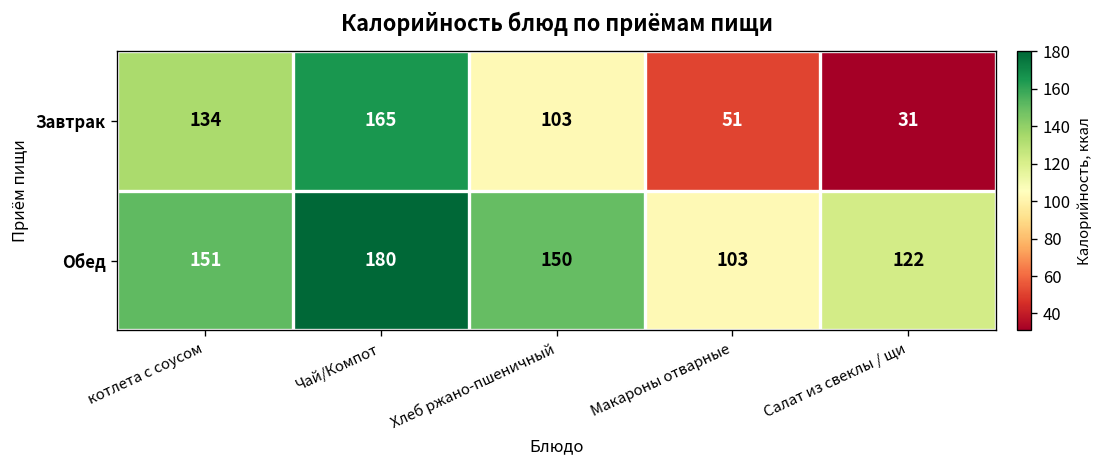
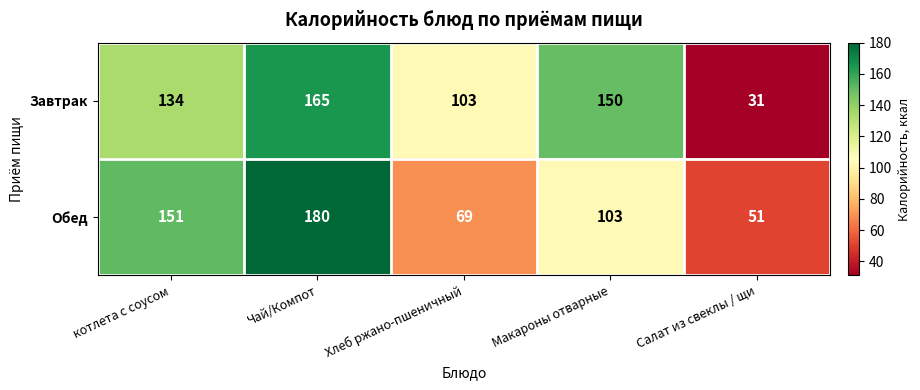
  {
    "Завтрак": {
      "котлета с соусом": 134,
      "Чай/Компот": 165,
      "Хлеб ржано-пшеничный": 103,
-     "Макароны отварные": 51,
+     "Макароны отварные": 150,
      "Салат из свеклы / щи": 31
    },
    "Обед": {
      "котлета с соусом": 151,
      "Чай/Компот": 180,
-     "Хлеб ржано-пшеничный": 150,
+     "Хлеб ржано-пшеничный": 69,
      "Макароны отварные": 103,
-     "Салат из свеклы / щи": 122
+     "Салат из свеклы / щи": 51
    }
  }
